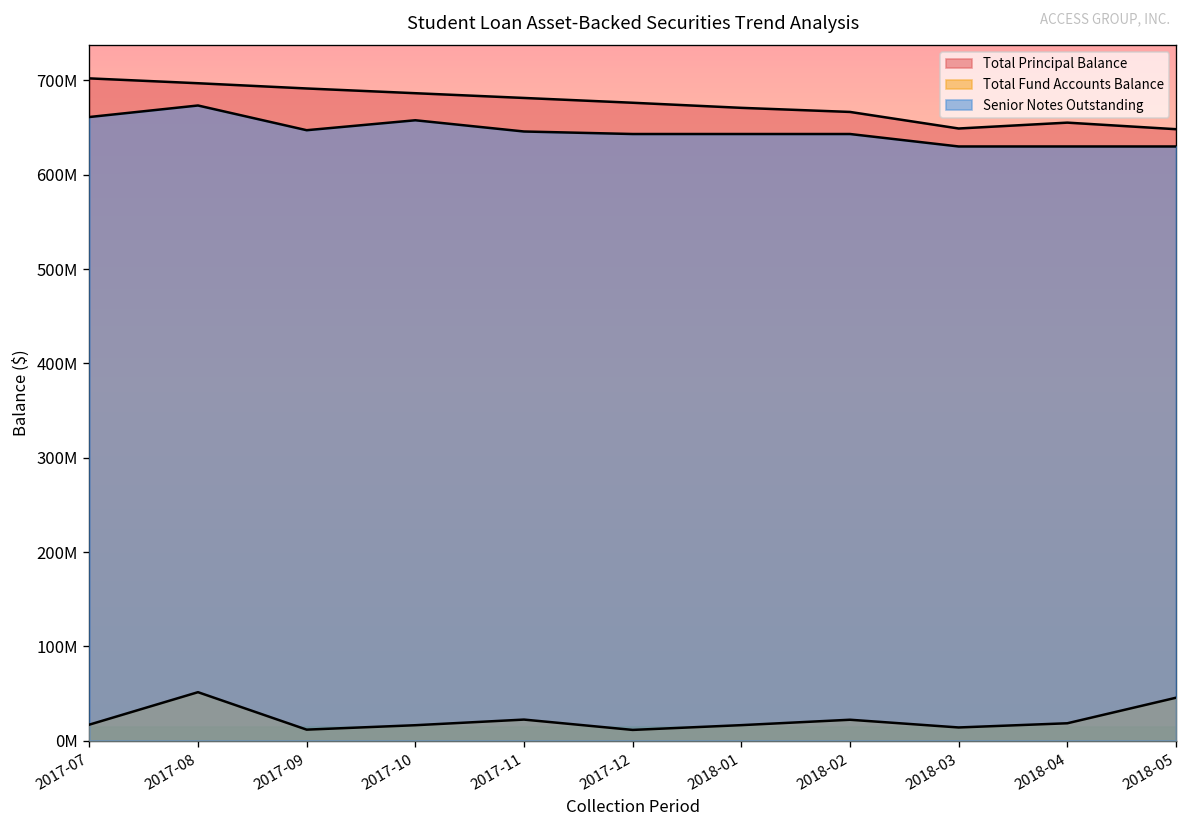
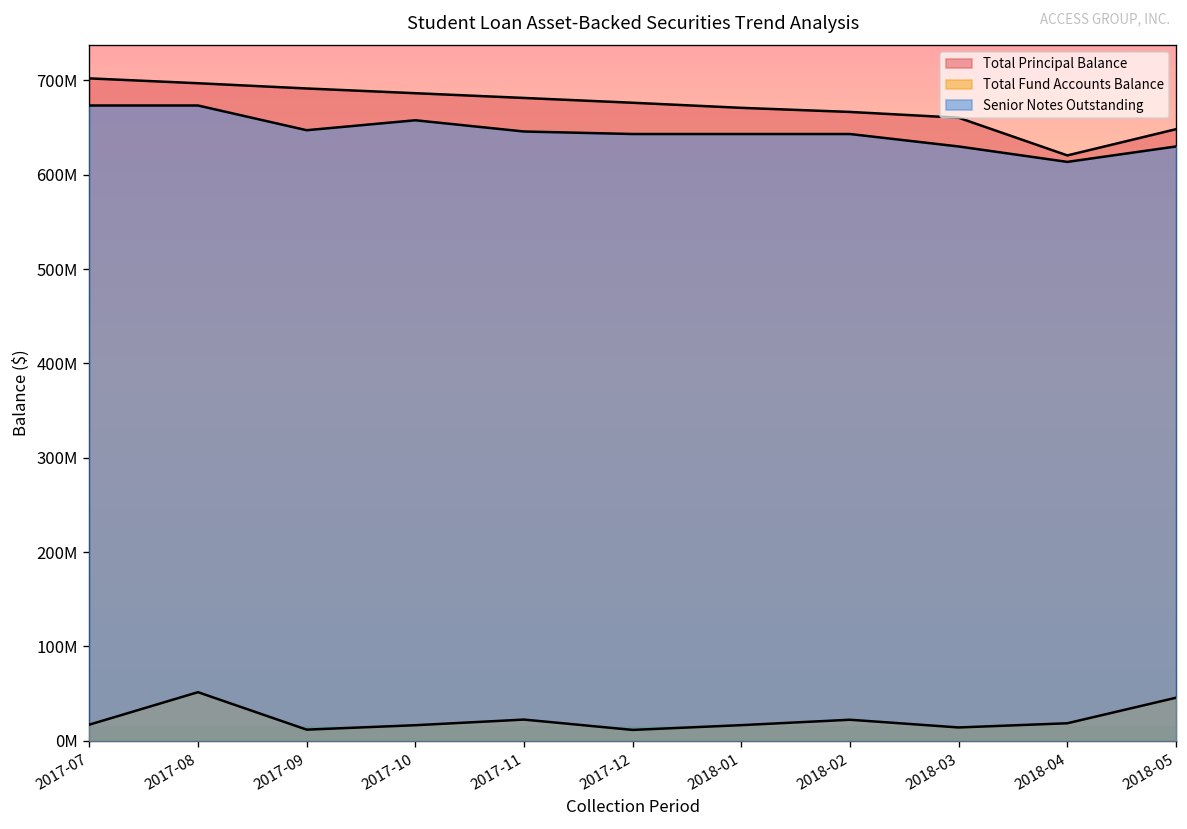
  {
    "Total Principal Balance": {
      "2017-07": 700000000,
      "2017-08": 700000000,
      "2017-09": 690000000,
      "2017-10": 690000000,
      "2017-11": 680000000,
      "2017-12": 680000000,
      "2018-01": 670000000,
      "2018-02": 670000000,
-     "2018-03": 650000000,
-     "2018-04": 660000000,
+     "2018-03": 660000000,
+     "2018-04": 620000000,
      "2018-05": 650000000
    },
    "Total Fund Accounts Balance": {
      "2017-07": 20000000,
      "2017-08": 50000000,
      "2017-10": 20000000,
      "2017-11": 20000000,
      "2018-01": 20000000,
      "2018-02": 20000000,
      "2018-04": 20000000,
      "2018-05": 50000000
    },
    "Senior Notes Outstanding": {
-     "2017-07": 660000000,
+     "2017-07": 670000000,
      "2017-08": 670000000,
      "2017-09": 650000000,
      "2017-10": 660000000,
      "2017-11": 650000000,
      "2017-12": 640000000,
      "2018-01": 640000000,
      "2018-02": 640000000,
      "2018-03": 630000000,
-     "2018-04": 630000000,
+     "2018-04": 610000000,
      "2018-05": 630000000
    }
  }
